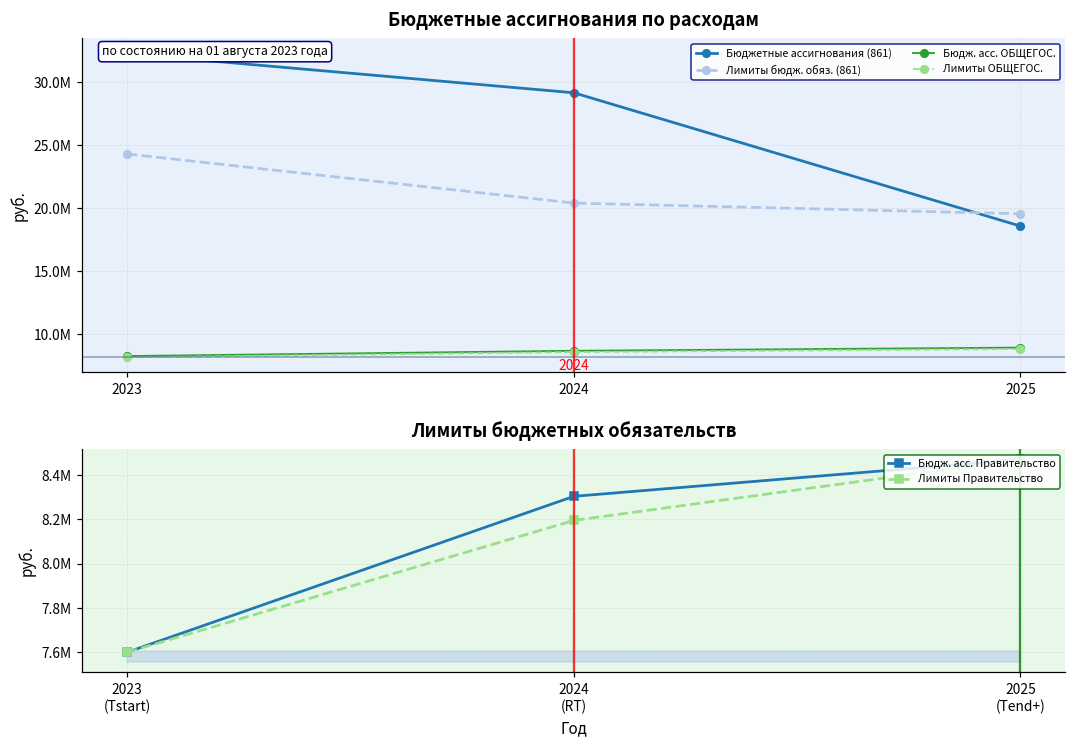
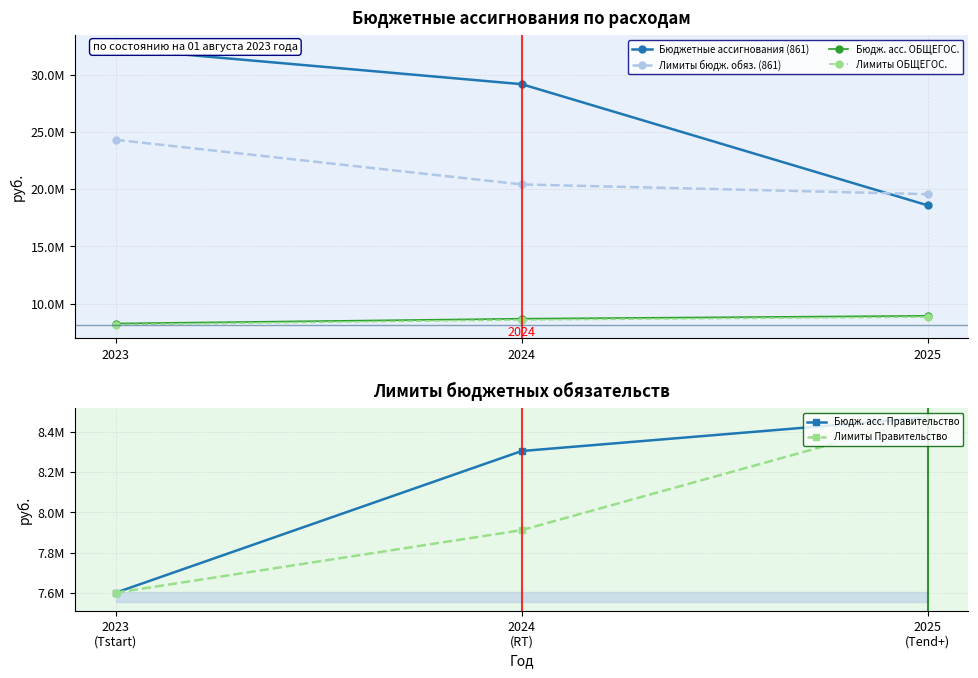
  {
    "Бюджетные ассигнования по расходам": {
      "Бюджетные ассигнования (861)": {
        "2024": 29200000,
        "2025": 18600000
      },
      "Лимиты бюдж. обяз. (861)": {
        "2023": 24300000,
        "2024": 20400000,
        "2025": 19600000
      }
    },
    "Лимиты бюджетных обязательств": {
      "Бюдж. асс. Правительство": {
        "2024 (RT)": 8300000
      },
      "Лимиты Правительство": {
-       "2024 (RT)": 8200000
+       "2024 (RT)": 7910000
      }
    }
  }
